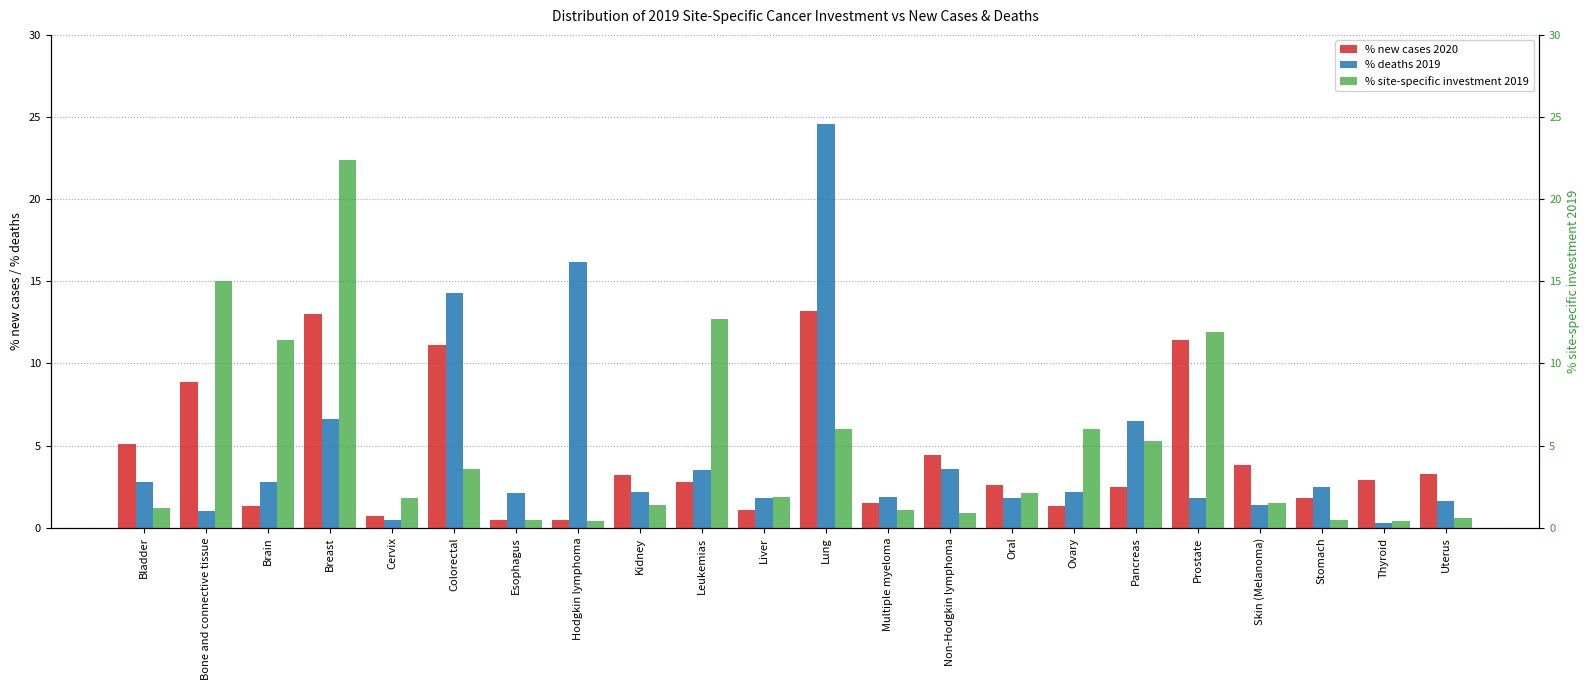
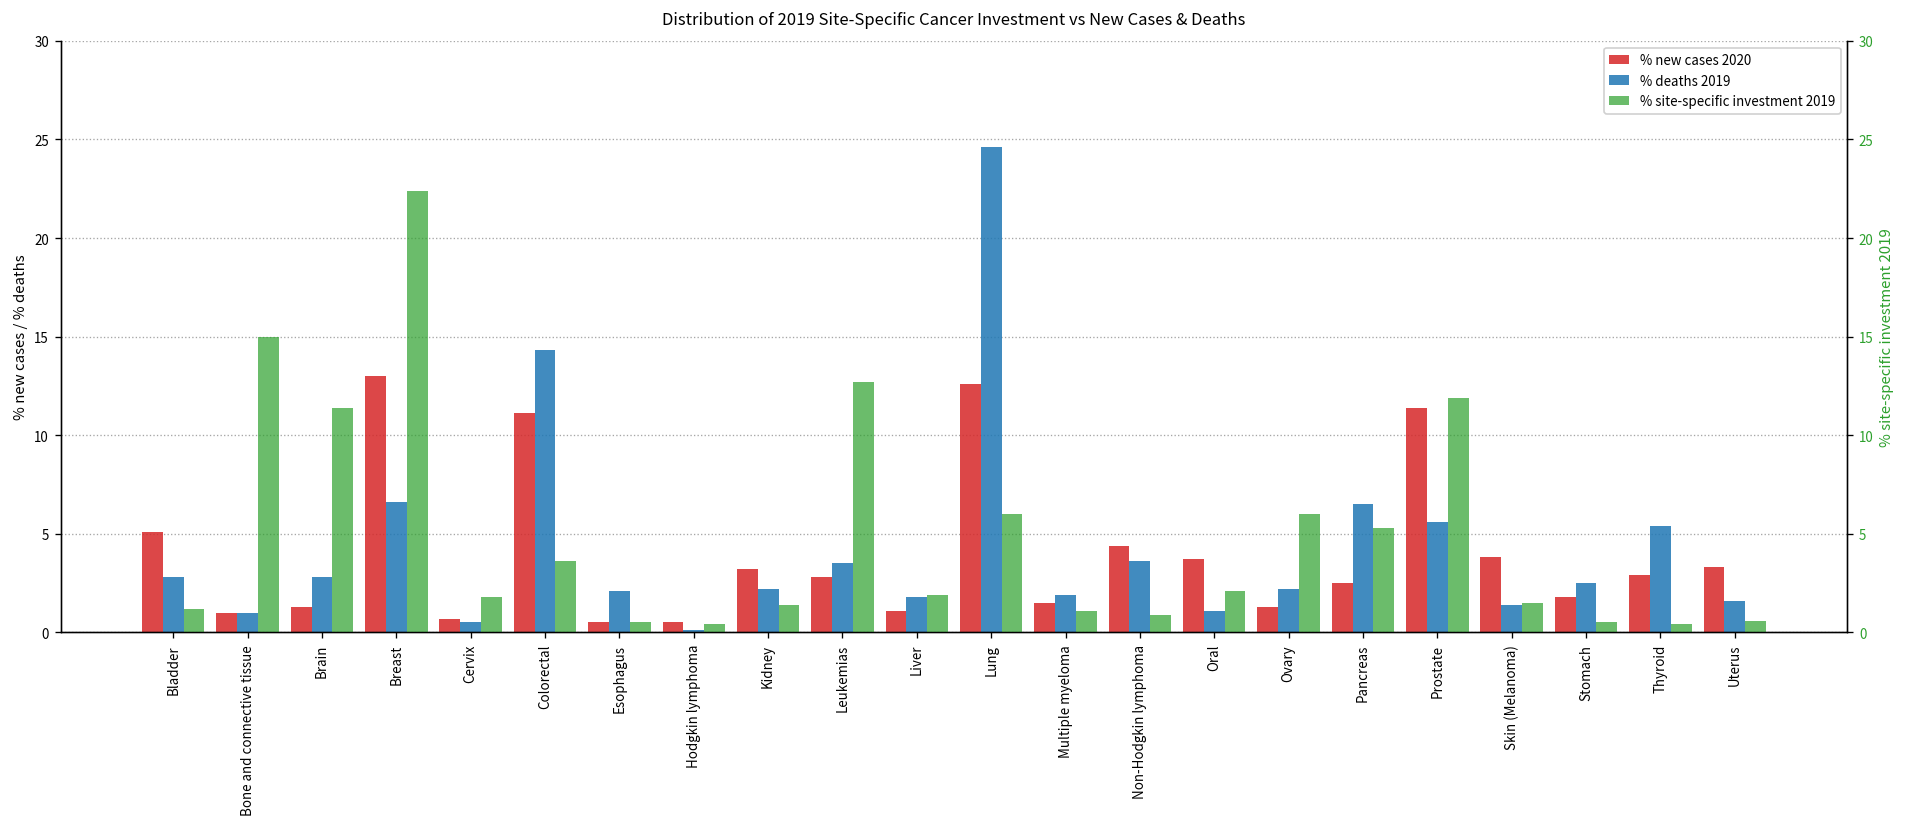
  {
    "% new cases 2020": {
      "Bladder": 5.1,
-     "Bone and connective tissue": 8.9,
+     "Bone and connective tissue": 1.0,
      "Brain": 1.3,
      "Breast": 13.0,
      "Cervix": 0.7,
      "Colorectal": 11.1,
      "Esophagus": 0.5,
      "Hodgkin lymphoma": 0.5,
      "Kidney": 3.2,
      "Leukemias": 2.8,
      "Liver": 1.1,
-     "Lung": 13.2,
+     "Lung": 12.6,
      "Multiple myeloma": 1.5,
      "Non-Hodgkin lymphoma": 4.4,
-     "Oral": 2.6,
+     "Oral": 3.7,
      "Ovary": 1.3,
      "Pancreas": 2.5,
      "Prostate": 11.4,
      "Skin (Melanoma)": 3.8,
      "Stomach": 1.8,
      "Thyroid": 2.9,
      "Uterus": 3.3
    },
    "% deaths 2019": {
      "Bladder": 2.8,
      "Bone and connective tissue": 1.0,
      "Brain": 2.8,
      "Breast": 6.6,
      "Cervix": 0.5,
      "Colorectal": 14.3,
      "Esophagus": 2.1,
-     "Hodgkin lymphoma": 16.2,
+     "Hodgkin lymphoma": 0.1,
      "Kidney": 2.2,
      "Leukemias": 3.5,
      "Liver": 1.8,
      "Lung": 24.6,
      "Multiple myeloma": 1.9,
      "Non-Hodgkin lymphoma": 3.6,
-     "Oral": 1.8,
+     "Oral": 1.1,
      "Ovary": 2.2,
      "Pancreas": 6.5,
-     "Prostate": 1.8,
+     "Prostate": 5.6,
      "Skin (Melanoma)": 1.4,
      "Stomach": 2.5,
-     "Thyroid": 0.3,
+     "Thyroid": 5.4,
      "Uterus": 1.6
    },
    "% site-specific investment 2019": {
      "Bladder": 1.2,
      "Bone and connective tissue": 15.0,
      "Brain": 11.4,
      "Breast": 22.4,
      "Cervix": 1.8,
      "Colorectal": 3.6,
      "Esophagus": 0.5,
      "Hodgkin lymphoma": 0.4,
      "Kidney": 1.4,
      "Leukemias": 12.7,
      "Liver": 1.9,
      "Lung": 6.0,
      "Multiple myeloma": 1.1,
      "Non-Hodgkin lymphoma": 0.9,
      "Oral": 2.1,
      "Ovary": 6.0,
      "Pancreas": 5.3,
      "Prostate": 11.9,
      "Skin (Melanoma)": 1.5,
      "Stomach": 0.5,
      "Thyroid": 0.4,
      "Uterus": 0.6
    }
  }
